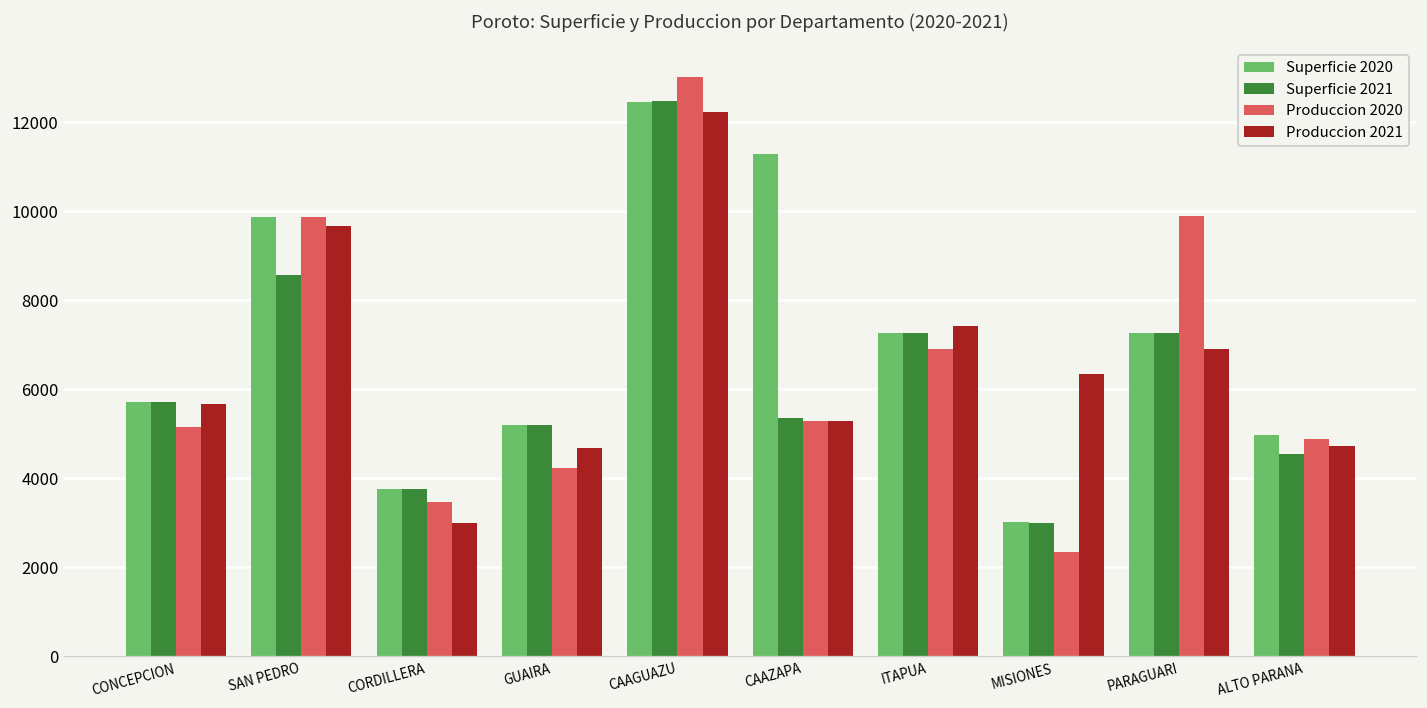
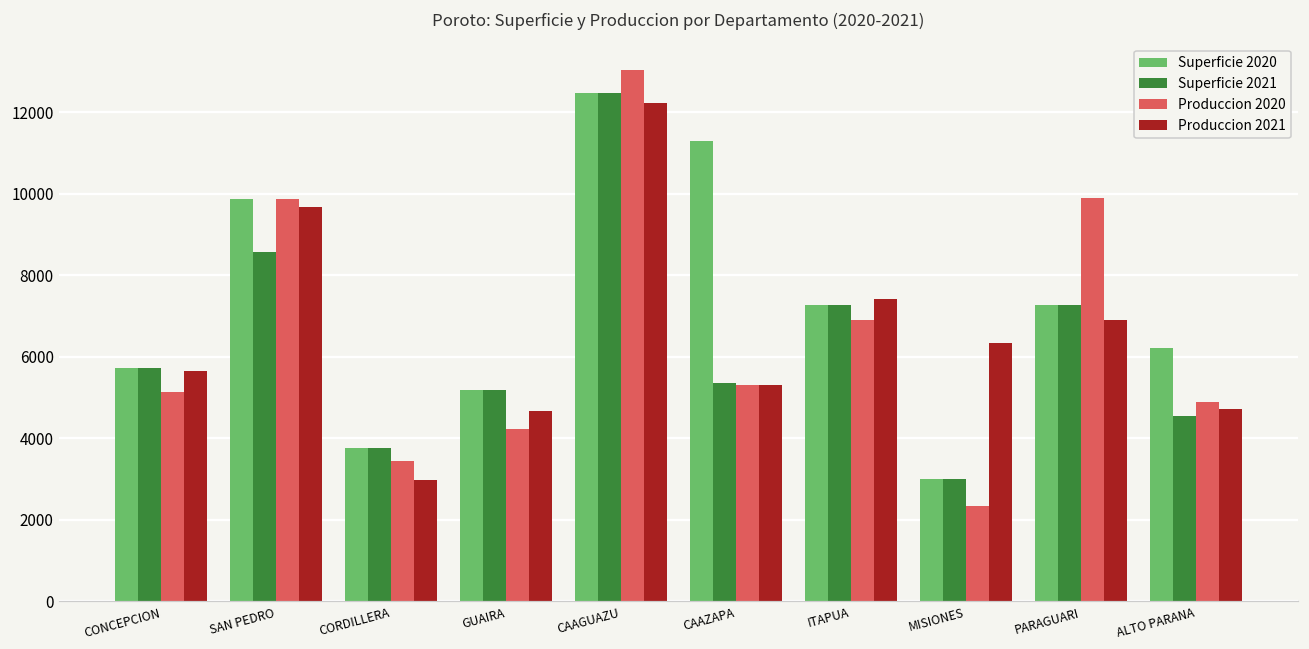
  {
    "Superficie 2020": {
      "CONCEPCION": 5700,
      "SAN PEDRO": 9900,
      "CORDILLERA": 3800,
      "GUAIRA": 5200,
      "CAAGUAZU": 12500,
      "CAAZAPA": 11300,
      "ITAPUA": 7300,
      "MISIONES": 3000,
      "PARAGUARI": 7300,
-     "ALTO PARANA": 5000
+     "ALTO PARANA": 6200
    },
    "Superficie 2021": {
      "CONCEPCION": 5700,
      "SAN PEDRO": 8600,
      "CORDILLERA": 3800,
      "GUAIRA": 5200,
      "CAAGUAZU": 12500,
      "CAAZAPA": 5400,
      "ITAPUA": 7300,
      "MISIONES": 3000,
      "PARAGUARI": 7300,
      "ALTO PARANA": 4600
    },
    "Produccion 2020": {
      "CONCEPCION": 5100,
      "SAN PEDRO": 9900,
      "CORDILLERA": 3500,
      "GUAIRA": 4200,
      "CAAGUAZU": 13000,
      "CAAZAPA": 5300,
      "ITAPUA": 6900,
      "MISIONES": 2300,
      "PARAGUARI": 9900,
      "ALTO PARANA": 4900
    },
    "Produccion 2021": {
      "CONCEPCION": 5700,
      "SAN PEDRO": 9700,
      "CORDILLERA": 3000,
      "GUAIRA": 4700,
      "CAAGUAZU": 12200,
      "CAAZAPA": 5300,
      "ITAPUA": 7400,
      "MISIONES": 6300,
      "PARAGUARI": 6900,
      "ALTO PARANA": 4700
    }
  }
